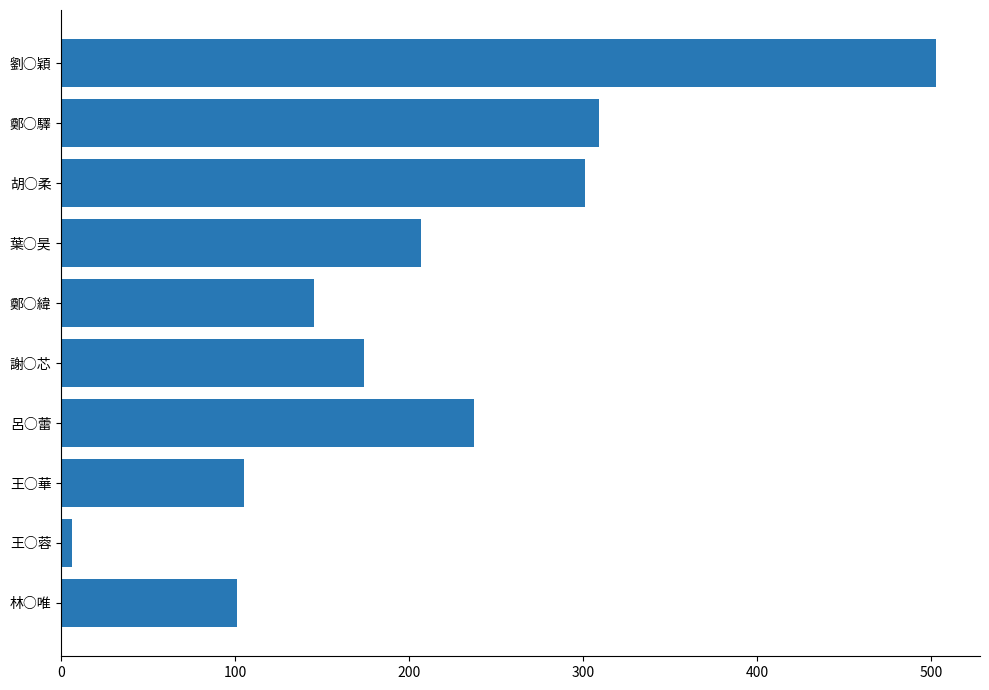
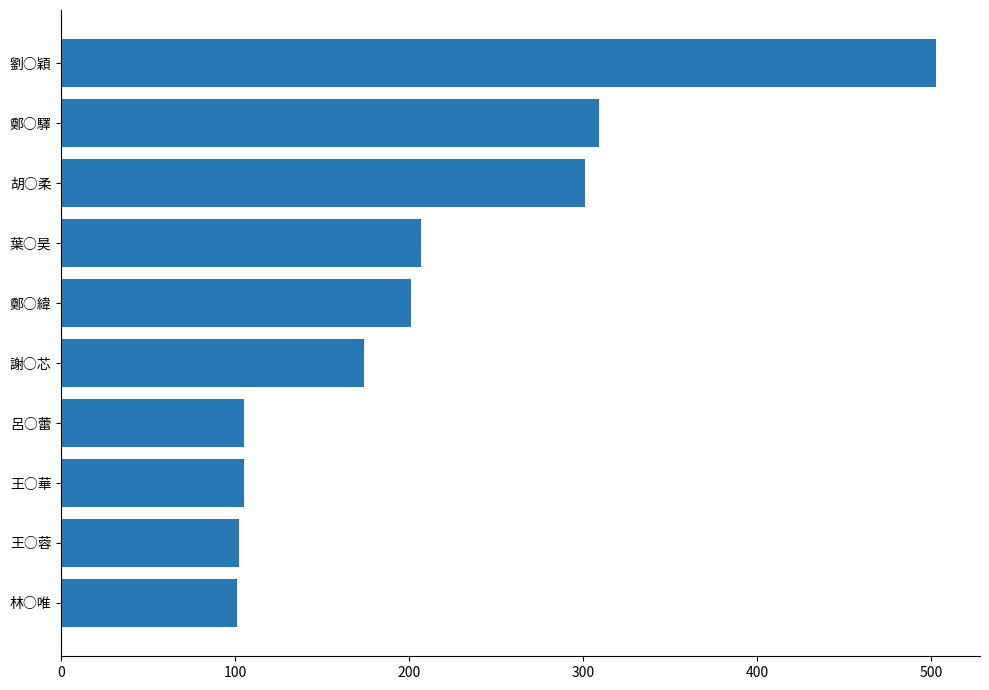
  {
    "劉○穎": 503,
    "鄭○驛": 309,
    "胡○柔": 301,
    "葉○昊": 207,
-   "鄭○緯": 145,
+   "鄭○緯": 201,
    "謝○芯": 174,
-   "呂○蕾": 237,
+   "呂○蕾": 105,
    "王○華": 105,
-   "王○蓉": 6,
+   "王○蓉": 102,
    "林○唯": 101
  }
